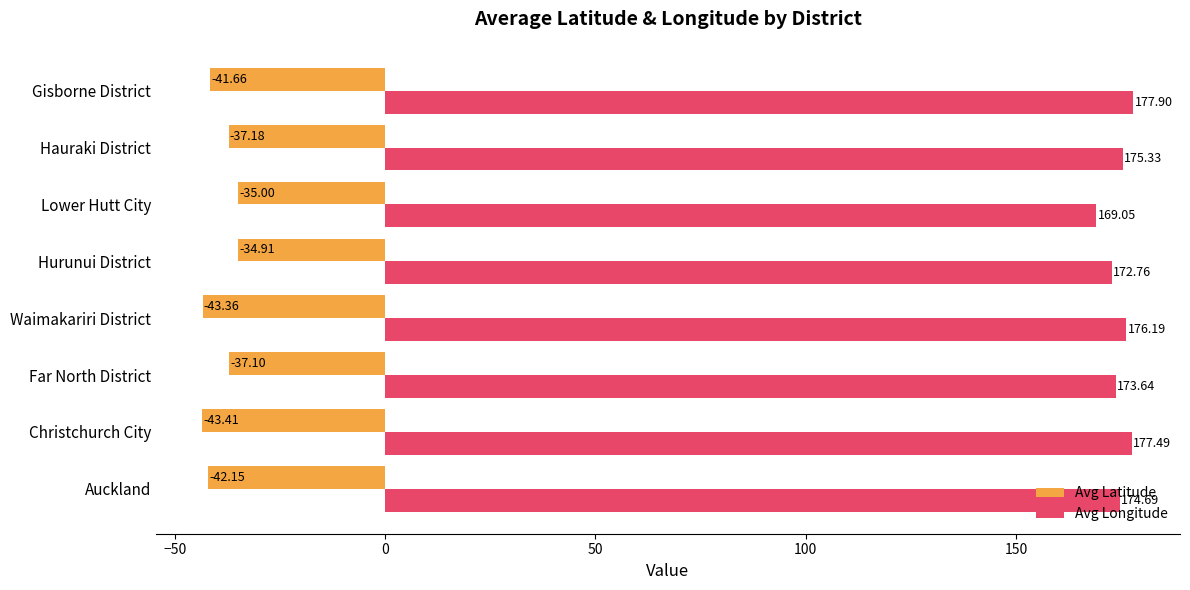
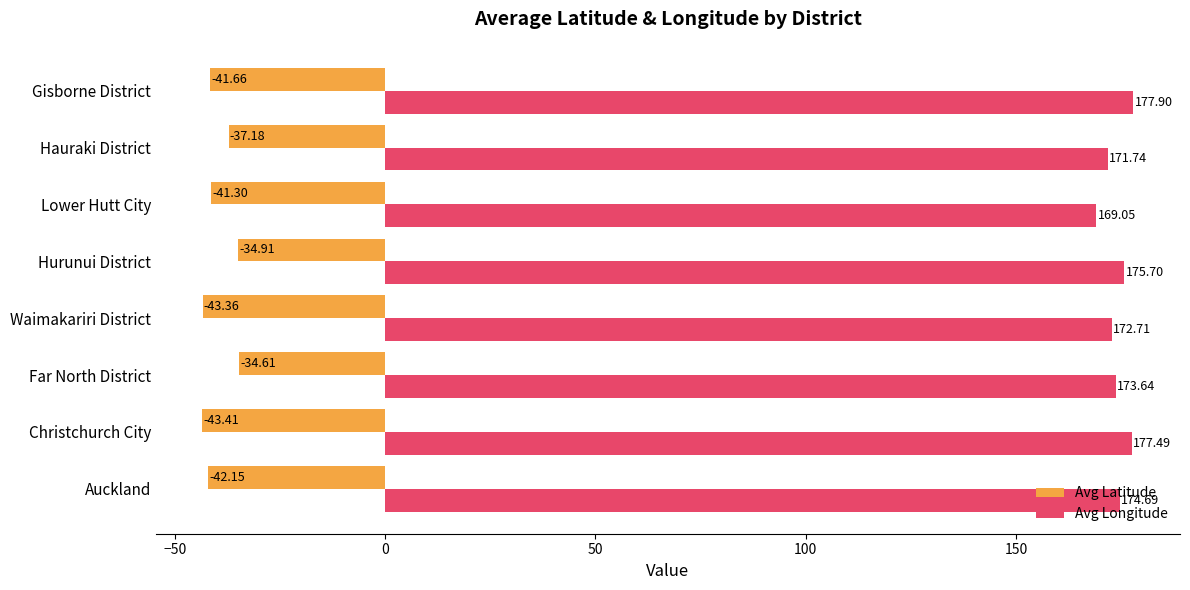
  {
    "Avg Latitude": {
      "Gisborne District": -41.66,
      "Hauraki District": -37.18,
-     "Lower Hutt City": -35.00,
+     "Lower Hutt City": -41.30,
      "Hurunui District": -34.91,
      "Waimakariri District": -43.36,
-     "Far North District": -37.10,
+     "Far North District": -34.61,
      "Christchurch City": -43.41,
      "Auckland": -42.15
    },
    "Avg Longitude": {
      "Gisborne District": 177.90,
-     "Hauraki District": 175.33,
+     "Hauraki District": 171.74,
      "Lower Hutt City": 169.05,
-     "Hurunui District": 172.76,
-     "Waimakariri District": 176.19,
+     "Hurunui District": 175.70,
+     "Waimakariri District": 172.71,
      "Far North District": 173.64,
      "Christchurch City": 177.49,
      "Auckland": 174.69
    }
  }
